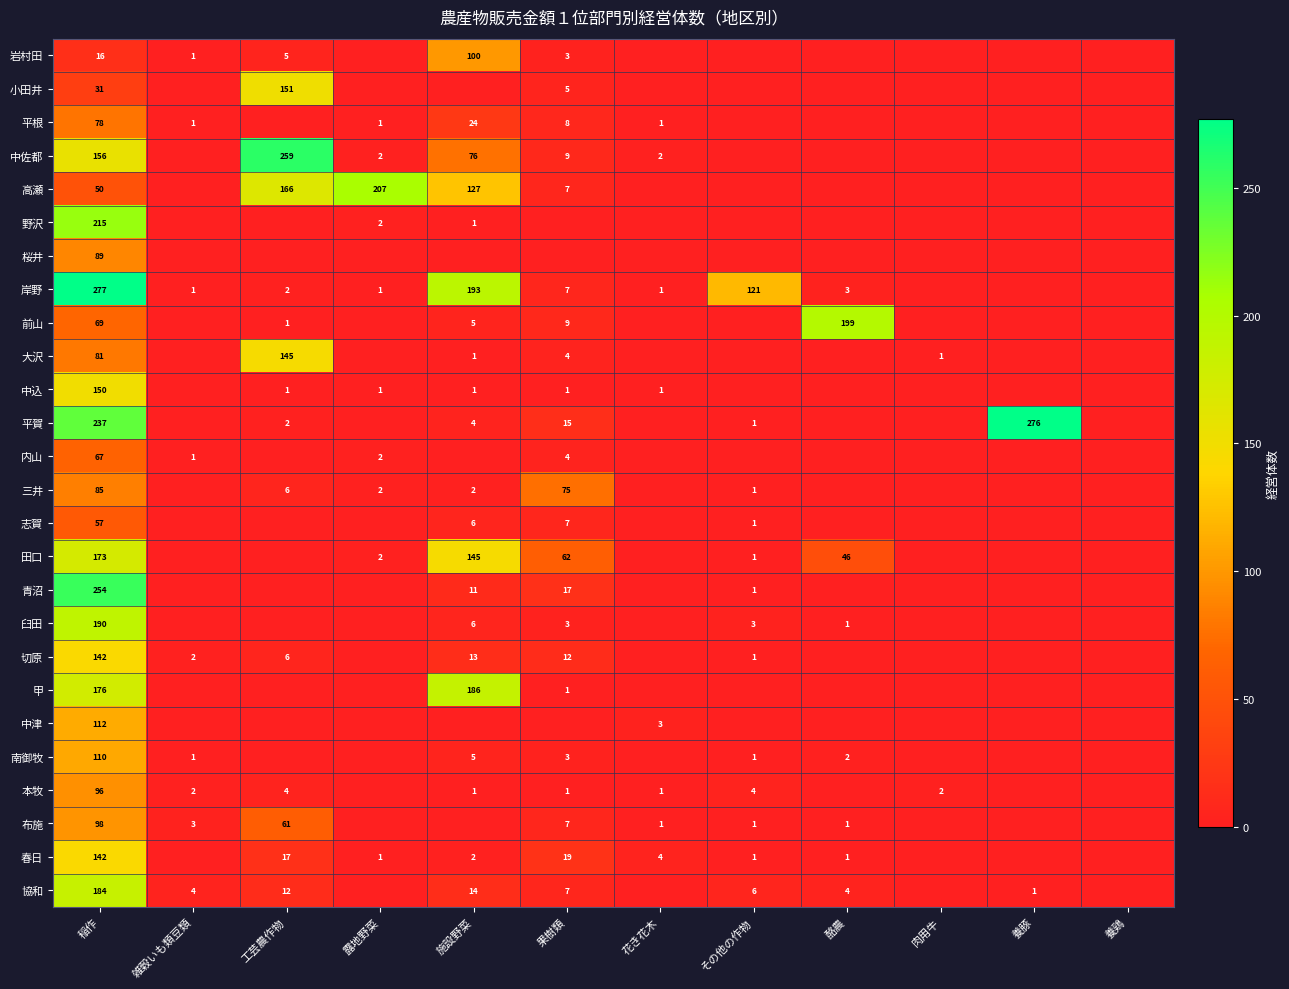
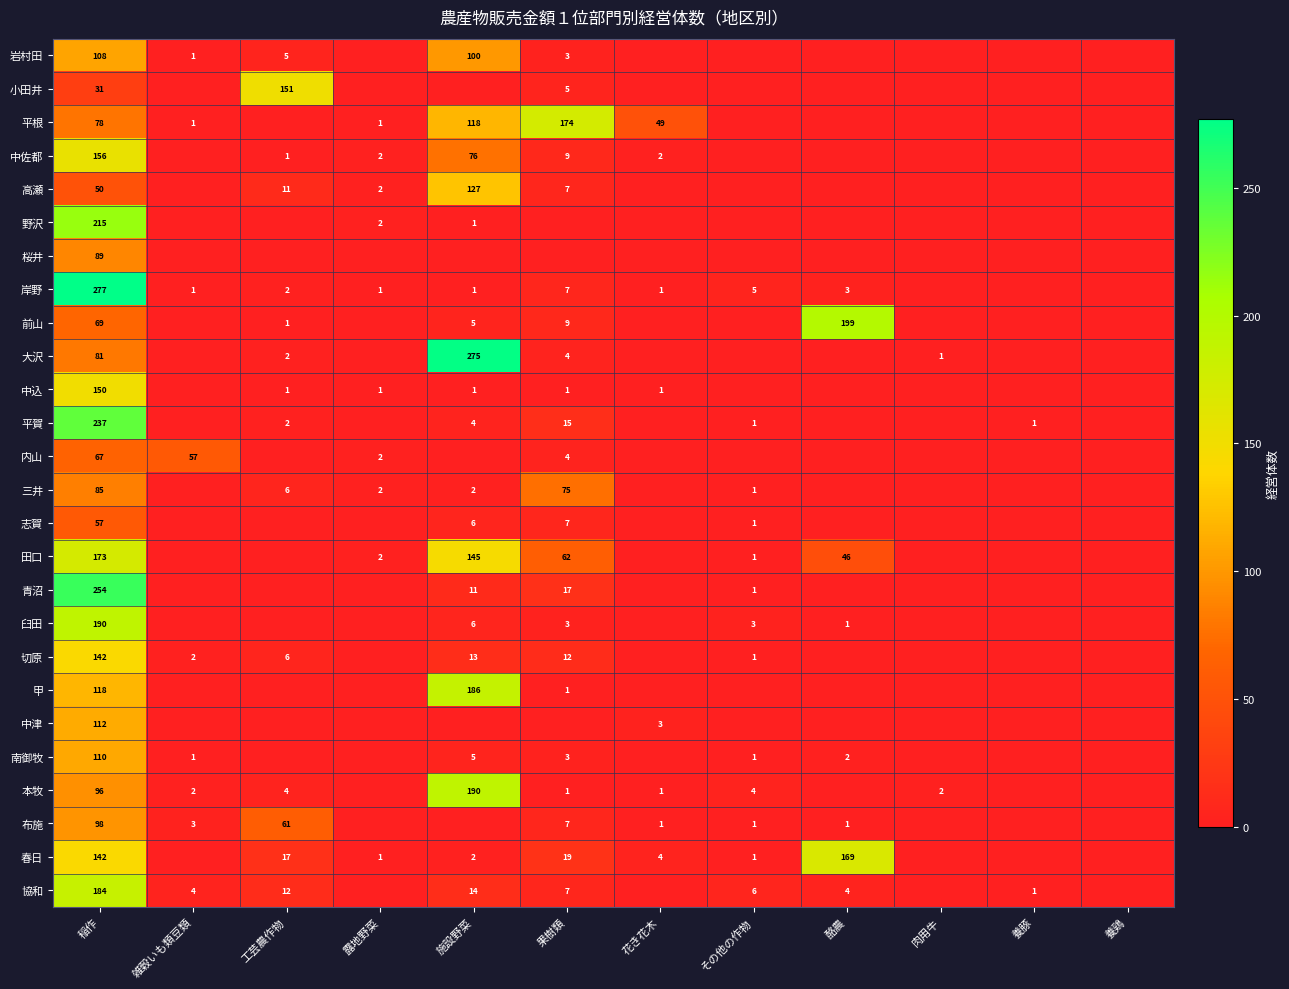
  {
    "岩村田": {
-     "稲作": 16,
+     "稲作": 108,
      "雑穀いも類豆類": 1,
      "工芸農作物": 5,
      "施設野菜": 100,
      "果樹類": 3
    },
    "小田井": {
      "稲作": 31,
      "工芸農作物": 151,
      "果樹類": 5
    },
    "平根": {
      "稲作": 78,
      "雑穀いも類豆類": 1,
      "露地野菜": 1,
-     "施設野菜": 24,
-     "果樹類": 8,
-     "花き花木": 1
+     "施設野菜": 118,
+     "果樹類": 174,
+     "花き花木": 49
    },
    "中佐都": {
      "稲作": 156,
-     "工芸農作物": 259,
+     "工芸農作物": 1,
      "露地野菜": 2,
      "施設野菜": 76,
      "果樹類": 9,
      "花き花木": 2
    },
    "高瀬": {
      "稲作": 50,
-     "工芸農作物": 166,
-     "露地野菜": 207,
+     "工芸農作物": 11,
+     "露地野菜": 2,
      "施設野菜": 127,
      "果樹類": 7
    },
    "野沢": {
      "稲作": 215,
      "露地野菜": 2,
      "施設野菜": 1
    },
    "桜井": {
      "稲作": 89
    },
    "岸野": {
      "稲作": 277,
      "雑穀いも類豆類": 1,
      "工芸農作物": 2,
      "露地野菜": 1,
-     "施設野菜": 193,
+     "施設野菜": 1,
      "果樹類": 7,
      "花き花木": 1,
-     "その他の作物": 121,
+     "その他の作物": 5,
      "酪農": 3
    },
    "前山": {
      "稲作": 69,
      "工芸農作物": 1,
      "施設野菜": 5,
      "果樹類": 9,
      "酪農": 199
    },
    "大沢": {
      "稲作": 81,
-     "工芸農作物": 145,
-     "施設野菜": 1,
+     "工芸農作物": 2,
+     "施設野菜": 275,
      "果樹類": 4,
      "肉用牛": 1
    },
    "中込": {
      "稲作": 150,
      "工芸農作物": 1,
      "露地野菜": 1,
      "施設野菜": 1,
      "果樹類": 1,
      "花き花木": 1
    },
    "平賀": {
      "稲作": 237,
      "工芸農作物": 2,
      "施設野菜": 4,
      "果樹類": 15,
      "その他の作物": 1,
-     "養豚": 276
+     "養豚": 1
    },
    "内山": {
      "稲作": 67,
-     "雑穀いも類豆類": 1,
+     "雑穀いも類豆類": 57,
      "露地野菜": 2,
      "果樹類": 4
    },
    "三井": {
      "稲作": 85,
      "工芸農作物": 6,
      "露地野菜": 2,
      "施設野菜": 2,
      "果樹類": 75,
      "その他の作物": 1
    },
    "志賀": {
      "稲作": 57,
      "施設野菜": 6,
      "果樹類": 7,
      "その他の作物": 1
    },
    "田口": {
      "稲作": 173,
      "露地野菜": 2,
      "施設野菜": 145,
      "果樹類": 62,
      "その他の作物": 1,
      "酪農": 46
    },
    "青沼": {
      "稲作": 254,
      "施設野菜": 11,
      "果樹類": 17,
      "その他の作物": 1
    },
    "臼田": {
      "稲作": 190,
      "施設野菜": 6,
      "果樹類": 3,
      "その他の作物": 3,
      "酪農": 1
    },
    "切原": {
      "稲作": 142,
      "雑穀いも類豆類": 2,
      "工芸農作物": 6,
      "施設野菜": 13,
      "果樹類": 12,
      "その他の作物": 1
    },
    "甲": {
-     "稲作": 176,
+     "稲作": 118,
      "施設野菜": 186,
      "果樹類": 1
    },
    "中津": {
      "稲作": 112,
      "花き花木": 3
    },
    "南御牧": {
      "稲作": 110,
      "雑穀いも類豆類": 1,
      "施設野菜": 5,
      "果樹類": 3,
      "その他の作物": 1,
      "酪農": 2
    },
    "本牧": {
      "稲作": 96,
      "雑穀いも類豆類": 2,
      "工芸農作物": 4,
-     "施設野菜": 1,
+     "施設野菜": 190,
      "果樹類": 1,
      "花き花木": 1,
      "その他の作物": 4,
      "肉用牛": 2
    },
    "布施": {
      "稲作": 98,
      "雑穀いも類豆類": 3,
      "工芸農作物": 61,
      "果樹類": 7,
      "花き花木": 1,
      "その他の作物": 1,
      "酪農": 1
    },
    "春日": {
      "稲作": 142,
      "工芸農作物": 17,
      "露地野菜": 1,
      "施設野菜": 2,
      "果樹類": 19,
      "花き花木": 4,
      "その他の作物": 1,
-     "酪農": 1
+     "酪農": 169
    },
    "協和": {
      "稲作": 184,
      "雑穀いも類豆類": 4,
      "工芸農作物": 12,
      "施設野菜": 14,
      "果樹類": 7,
      "その他の作物": 6,
      "酪農": 4,
      "養豚": 1
    }
  }
